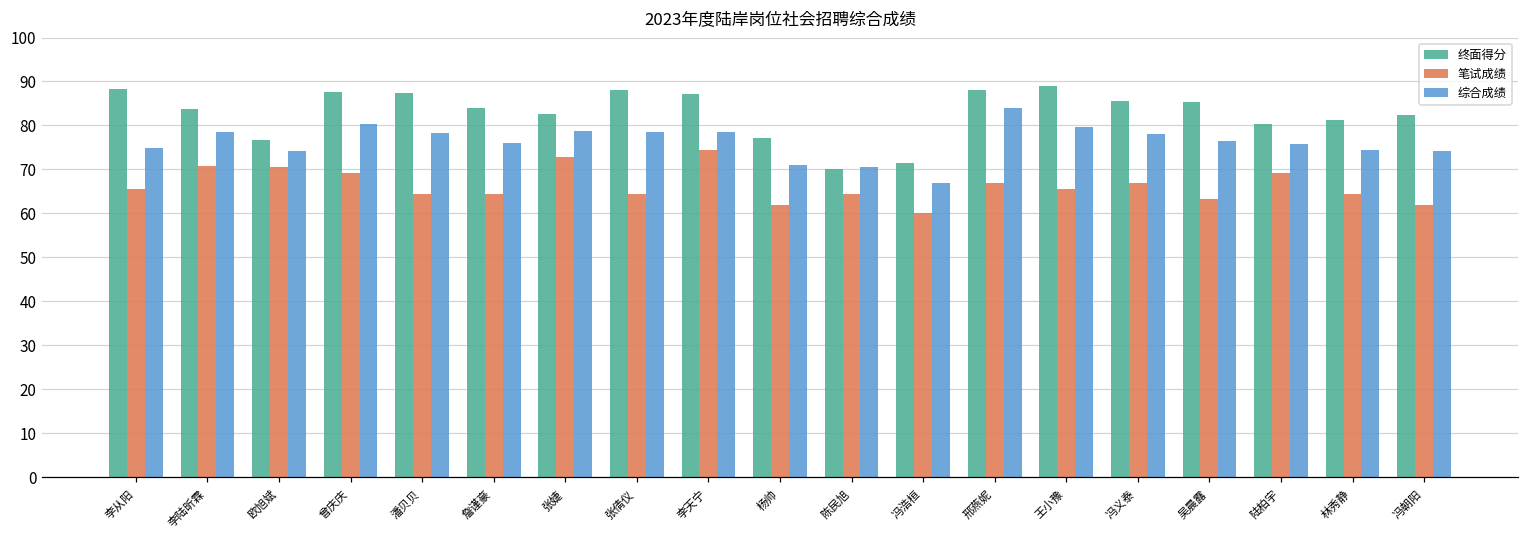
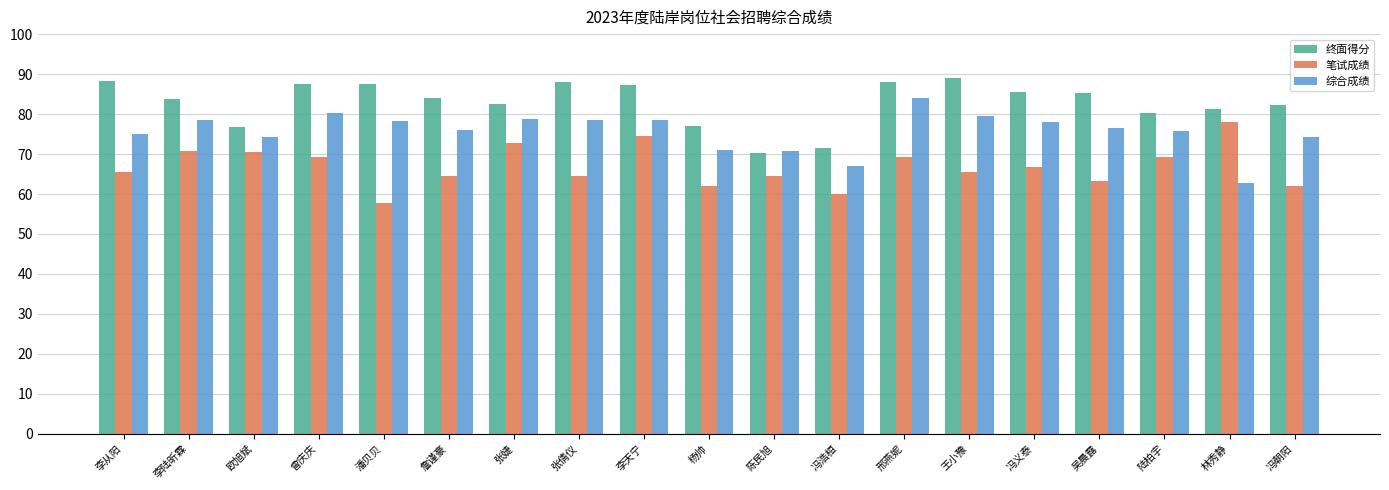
  {
    "终面得分": {
      "李从阳": 88,
      "李陆昕霖": 84,
      "欧旭斌": 77,
      "曾庆庆": 88,
      "潘贝贝": 87,
      "詹谨豪": 84,
      "张婕": 83,
      "张倩仪": 88,
      "李天宁": 87,
      "杨帅": 77,
      "陈民旭": 70,
      "冯浩桓": 71,
      "邢燕妮": 88,
      "王小豫": 89,
      "冯义泰": 86,
      "吴晨露": 85,
      "陆柏宇": 80,
      "林秀静": 81,
      "冯朝阳": 82
    },
    "笔试成绩": {
      "李从阳": 66,
      "李陆昕霖": 71,
      "欧旭斌": 70,
      "曾庆庆": 69,
-     "潘贝贝": 64,
+     "潘贝贝": 58,
      "詹谨豪": 64,
      "张婕": 73,
      "张倩仪": 64,
      "李天宁": 75,
      "杨帅": 62,
      "陈民旭": 64,
      "冯浩桓": 60,
-     "邢燕妮": 67,
+     "邢燕妮": 69,
      "王小豫": 66,
      "冯义泰": 67,
      "吴晨露": 63,
      "陆柏宇": 69,
-     "林秀静": 64,
+     "林秀静": 78,
      "冯朝阳": 62
    },
    "综合成绩": {
      "李从阳": 75,
      "李陆昕霖": 79,
      "欧旭斌": 74,
      "曾庆庆": 80,
      "潘贝贝": 78,
      "詹谨豪": 76,
      "张婕": 79,
      "张倩仪": 79,
      "李天宁": 79,
      "杨帅": 71,
      "陈民旭": 71,
      "冯浩桓": 67,
      "邢燕妮": 84,
      "王小豫": 80,
      "冯义泰": 78,
      "吴晨露": 76,
      "陆柏宇": 76,
-     "林秀静": 74,
+     "林秀静": 63,
      "冯朝阳": 74
    }
  }
